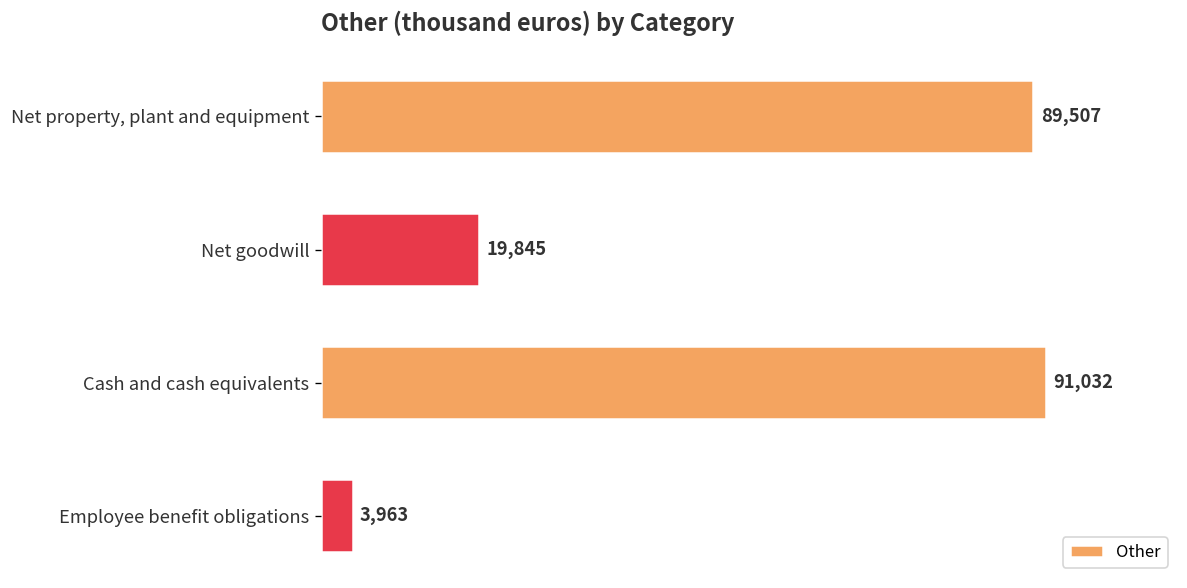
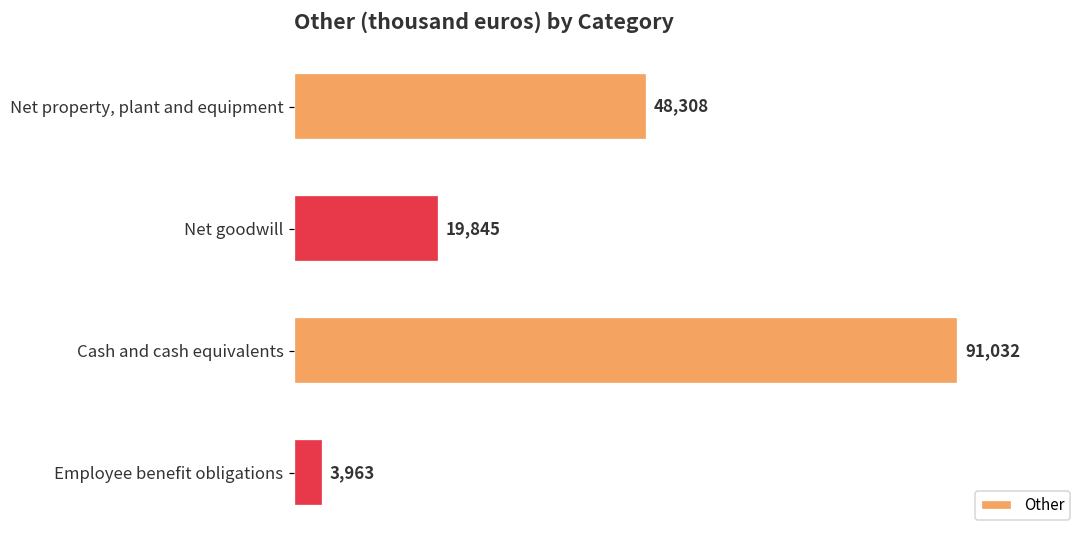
  {
-   "Net property, plant and equipment": "89,507",
+   "Net property, plant and equipment": "48,308",
    "Net goodwill": "19,845",
    "Cash and cash equivalents": "91,032",
    "Employee benefit obligations": "3,963"
  }
